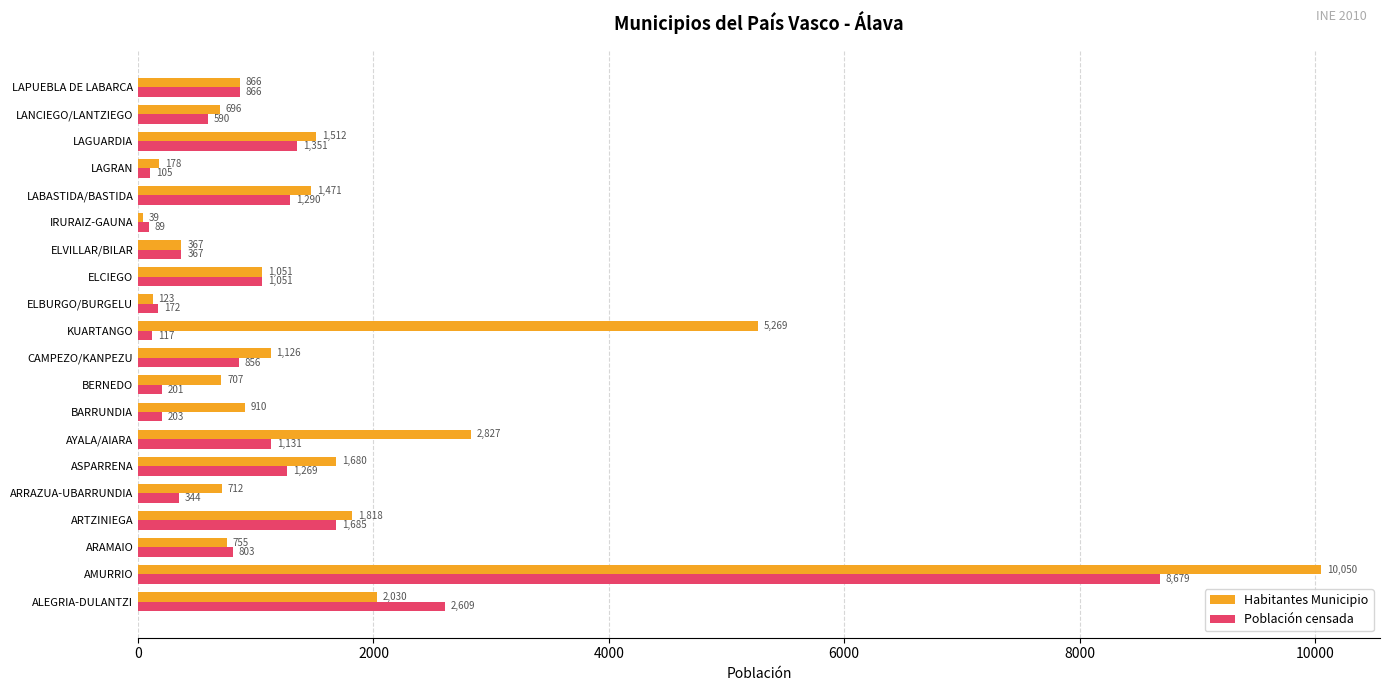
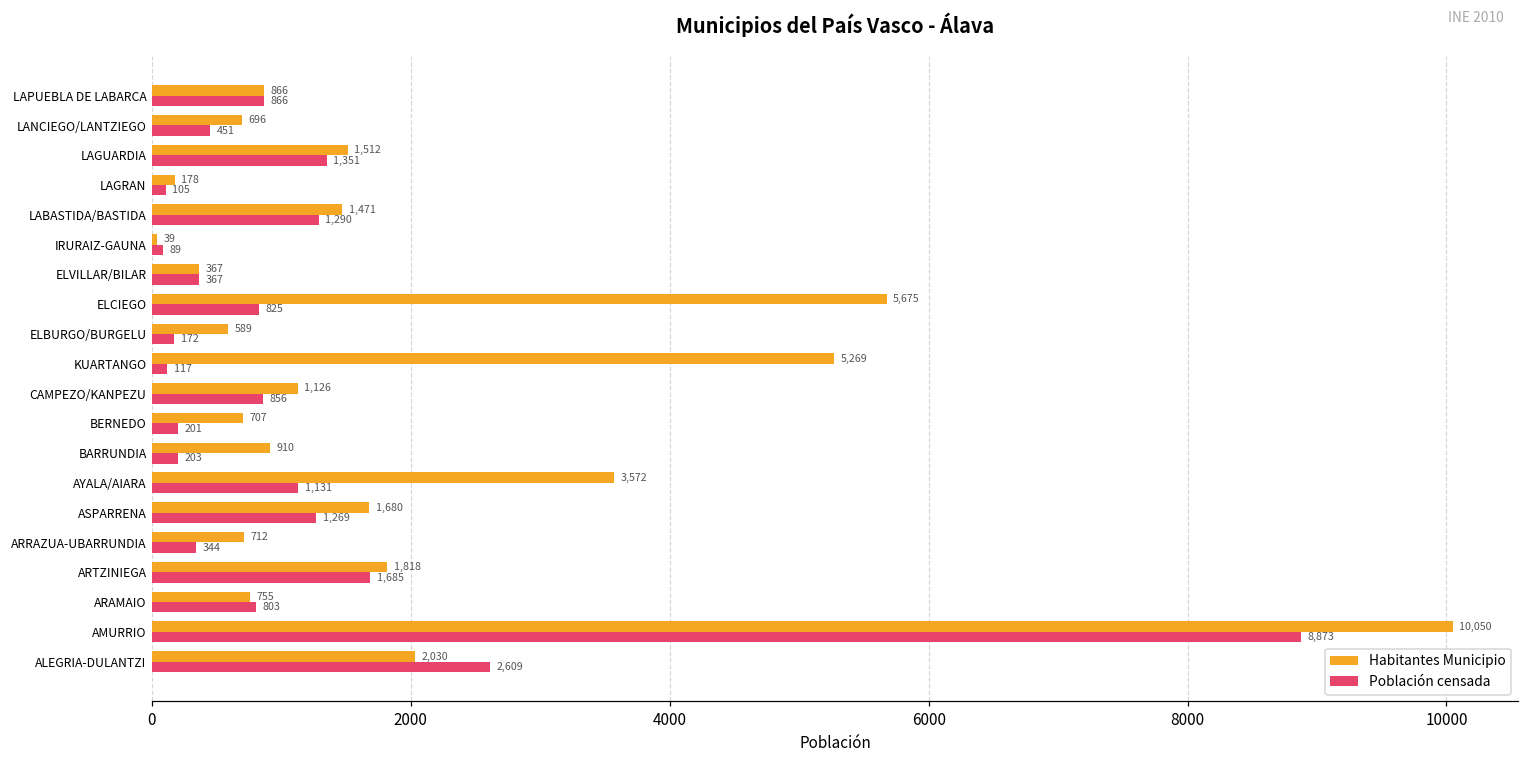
  {
    "Habitantes Municipio": {
      "LAPUEBLA DE LABARCA": "866",
      "LANCIEGO/LANTZIEGO": "696",
      "LAGUARDIA": "1,512",
      "LAGRAN": "178",
      "LABASTIDA/BASTIDA": "1,471",
      "IRURAIZ-GAUNA": "39",
      "ELVILLAR/BILAR": "367",
-     "ELCIEGO": "1,051",
-     "ELBURGO/BURGELU": "123",
+     "ELCIEGO": "5,675",
+     "ELBURGO/BURGELU": "589",
      "KUARTANGO": "5,269",
      "CAMPEZO/KANPEZU": "1,126",
      "BERNEDO": "707",
      "BARRUNDIA": "910",
-     "AYALA/AIARA": "2,827",
+     "AYALA/AIARA": "3,572",
      "ASPARRENA": "1,680",
      "ARRAZUA-UBARRUNDIA": "712",
      "ARTZINIEGA": "1,818",
      "ARAMAIO": "755",
      "AMURRIO": "10,050",
      "ALEGRIA-DULANTZI": "2,030"
    },
    "Población censada": {
      "LAPUEBLA DE LABARCA": "866",
-     "LANCIEGO/LANTZIEGO": "590",
+     "LANCIEGO/LANTZIEGO": "451",
      "LAGUARDIA": "1,351",
      "LAGRAN": "105",
      "LABASTIDA/BASTIDA": "1,290",
      "IRURAIZ-GAUNA": "89",
      "ELVILLAR/BILAR": "367",
-     "ELCIEGO": "1,051",
+     "ELCIEGO": "825",
      "ELBURGO/BURGELU": "172",
      "KUARTANGO": "117",
      "CAMPEZO/KANPEZU": "856",
      "BERNEDO": "201",
      "BARRUNDIA": "203",
      "AYALA/AIARA": "1,131",
      "ASPARRENA": "1,269",
      "ARRAZUA-UBARRUNDIA": "344",
      "ARTZINIEGA": "1,685",
      "ARAMAIO": "803",
-     "AMURRIO": "8,679",
+     "AMURRIO": "8,873",
      "ALEGRIA-DULANTZI": "2,609"
    }
  }
